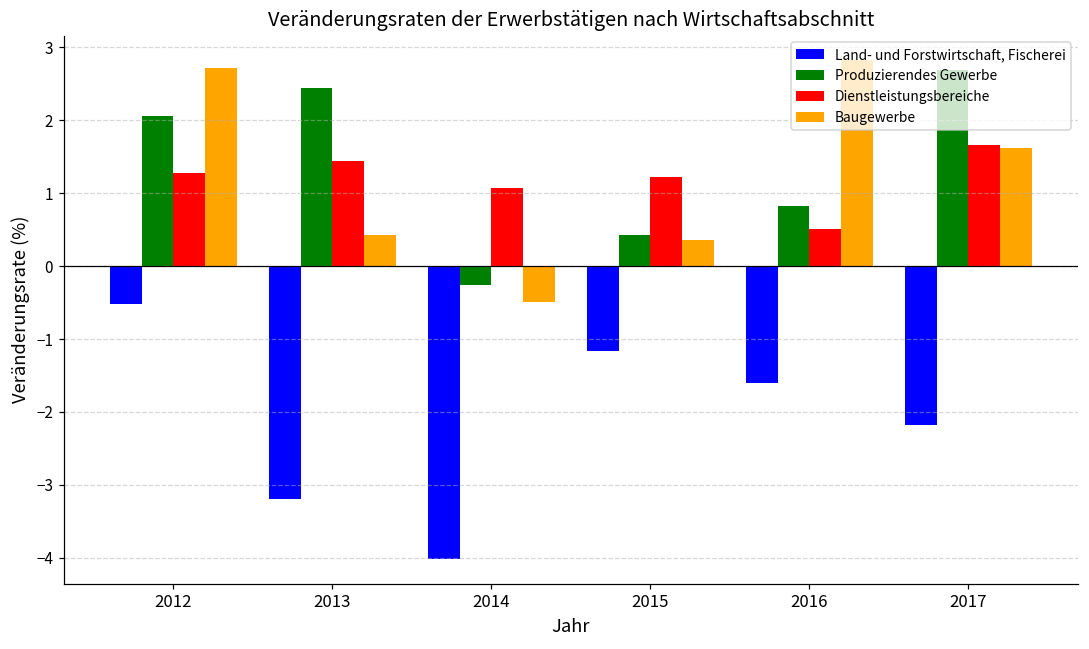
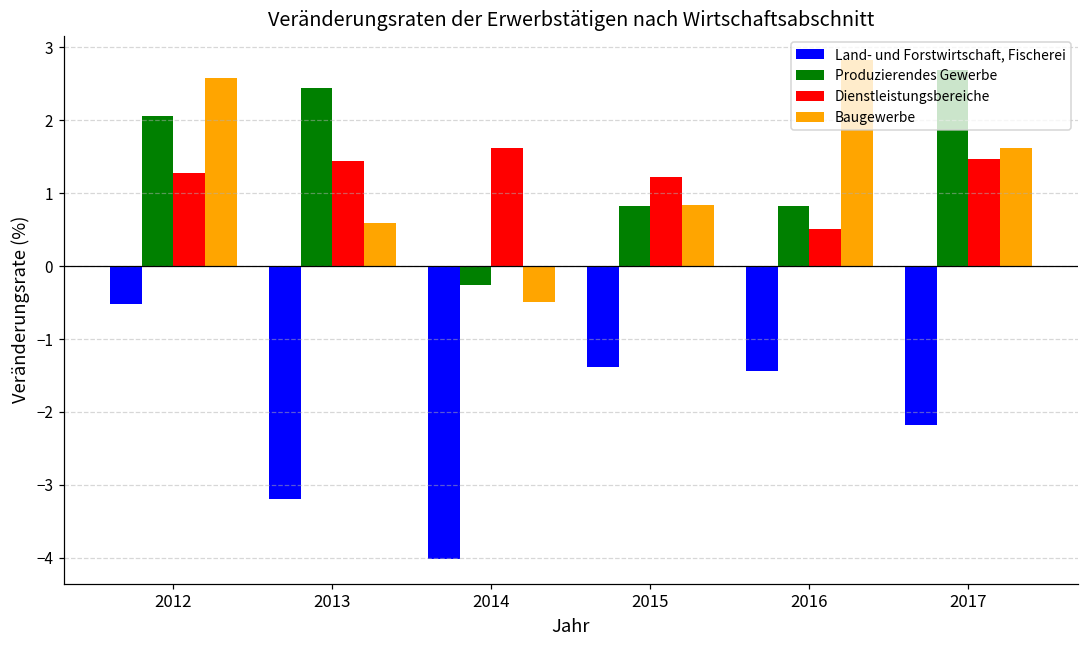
  {
    "Land- und Forstwirtschaft, Fischerei": {
      "2012": -0.5,
      "2013": -3.2,
      "2014": -4.0,
-     "2015": -1.2,
-     "2016": -1.6,
+     "2015": -1.4,
+     "2016": -1.4,
      "2017": -2.2
    },
    "Produzierendes Gewerbe": {
      "2012": 2.1,
      "2013": 2.4,
      "2014": -0.3,
-     "2015": 0.4,
+     "2015": 0.8,
      "2016": 0.8
    },
    "Dienstleistungsbereiche": {
      "2012": 1.3,
      "2013": 1.4,
-     "2014": 1.1,
+     "2014": 1.6,
      "2015": 1.2,
      "2016": 0.5,
-     "2017": 1.7
+     "2017": 1.5
    },
    "Baugewerbe": {
-     "2012": 2.7,
-     "2013": 0.4,
+     "2012": 2.6,
+     "2013": 0.6,
      "2014": -0.5,
-     "2015": 0.4,
+     "2015": 0.8,
      "2017": 1.6
    }
  }
